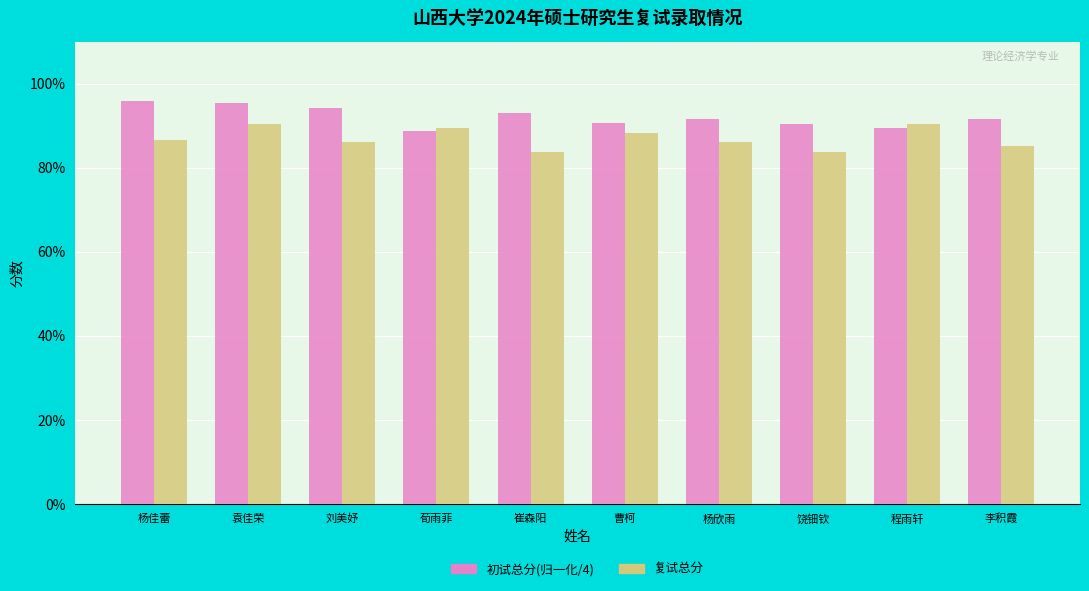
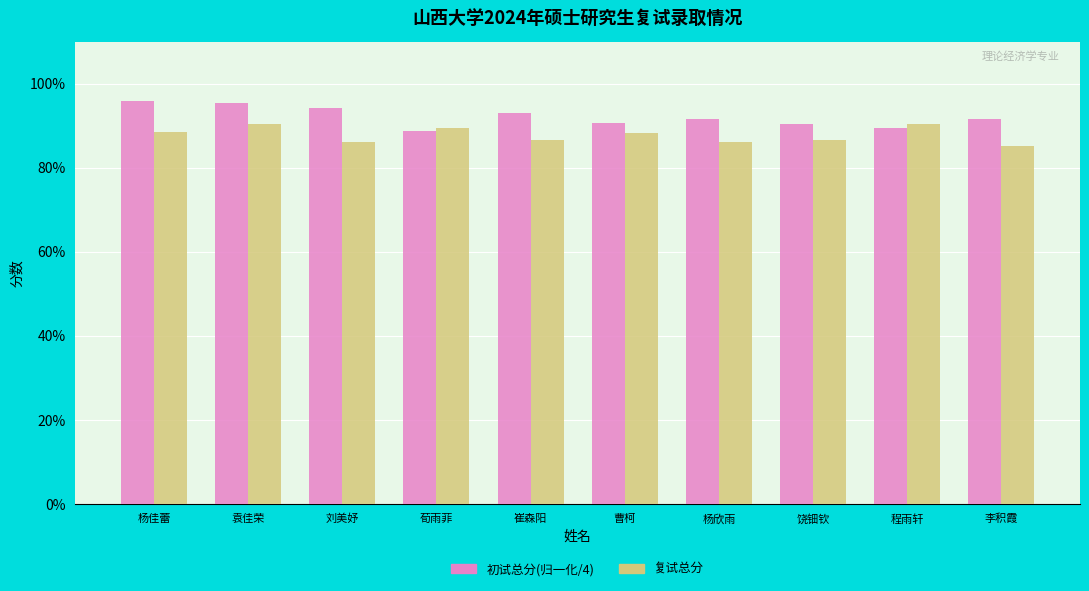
  {
    "复试总分": {
-     "杨佳蕾": "87%",
+     "杨佳蕾": "88%",
      "袁佳荣": "90%",
      "刘美妤": "86%",
      "荀雨菲": "89%",
-     "崔森阳": "84%",
+     "崔森阳": "87%",
      "曹柯": "88%",
      "杨欣雨": "86%",
-     "饶钿钦": "84%",
+     "饶钿钦": "87%",
      "程雨轩": "90%",
      "李积霞": "85%"
    }
  }
